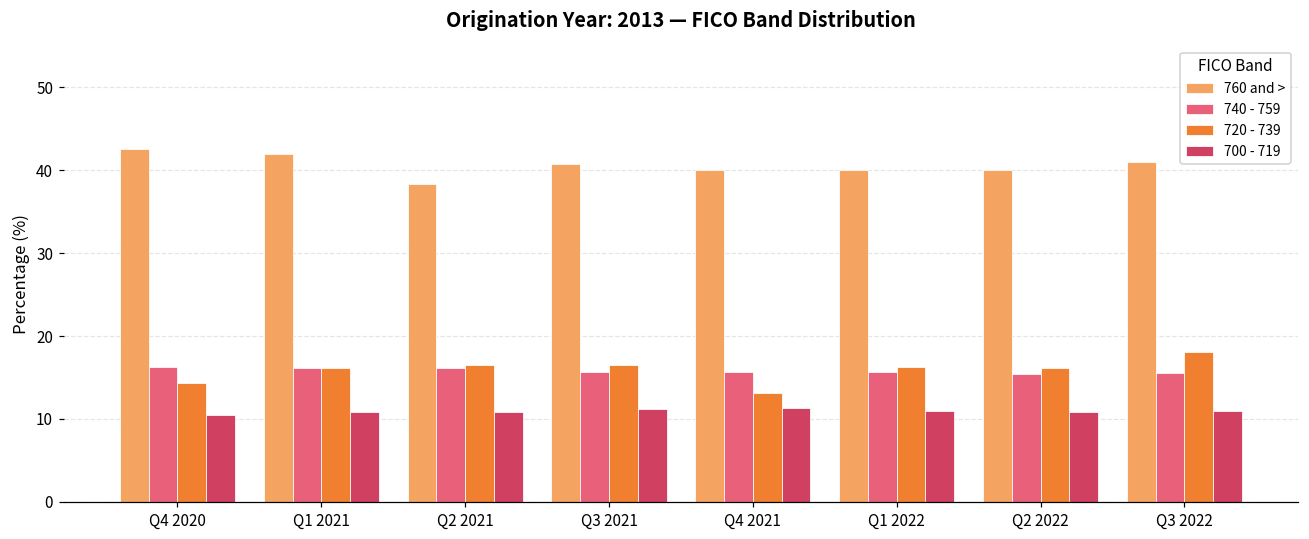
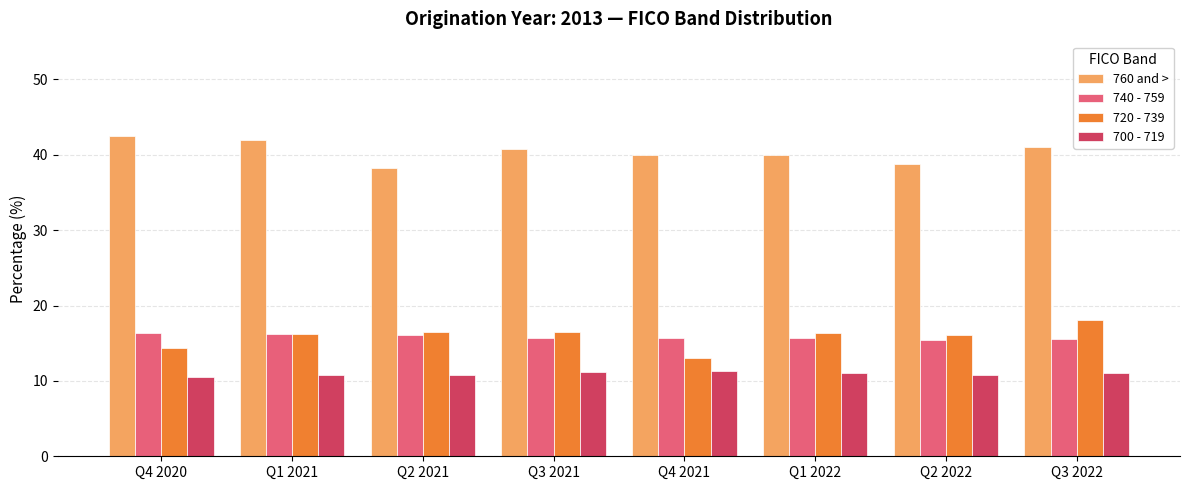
  {
    "760 and >": {
      "Q4 2020": 43,
      "Q1 2021": 42,
      "Q2 2021": 38,
      "Q3 2021": 41,
      "Q4 2021": 40,
      "Q1 2022": 40,
-     "Q2 2022": 40,
+     "Q2 2022": 39,
      "Q3 2022": 41
    },
    "720 - 739": {
      "Q4 2020": 14,
      "Q1 2021": 16,
      "Q2 2021": 17,
      "Q3 2021": 17,
      "Q4 2021": 13,
      "Q1 2022": 16,
      "Q2 2022": 16,
      "Q3 2022": 18
    }
  }
